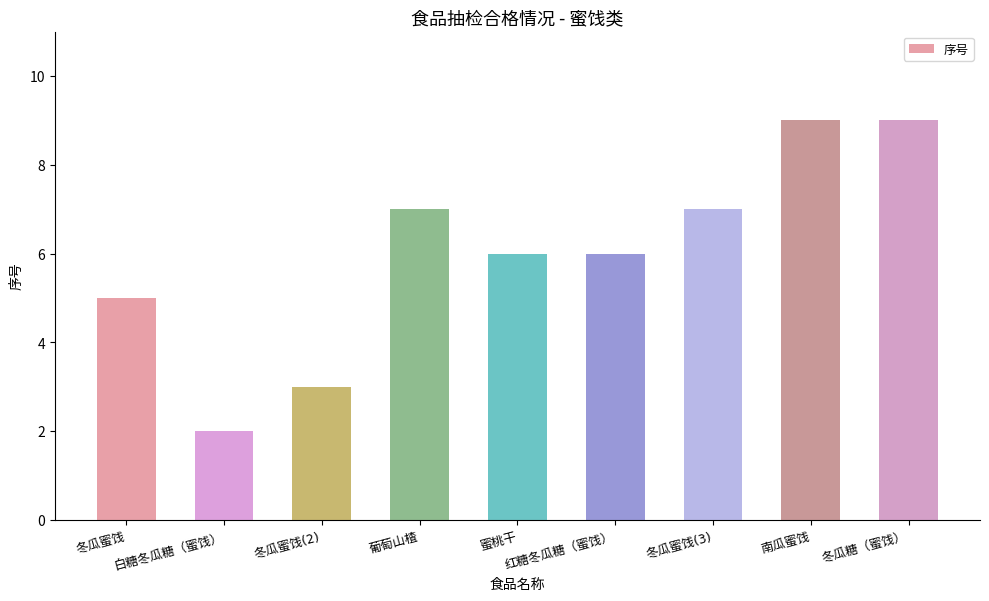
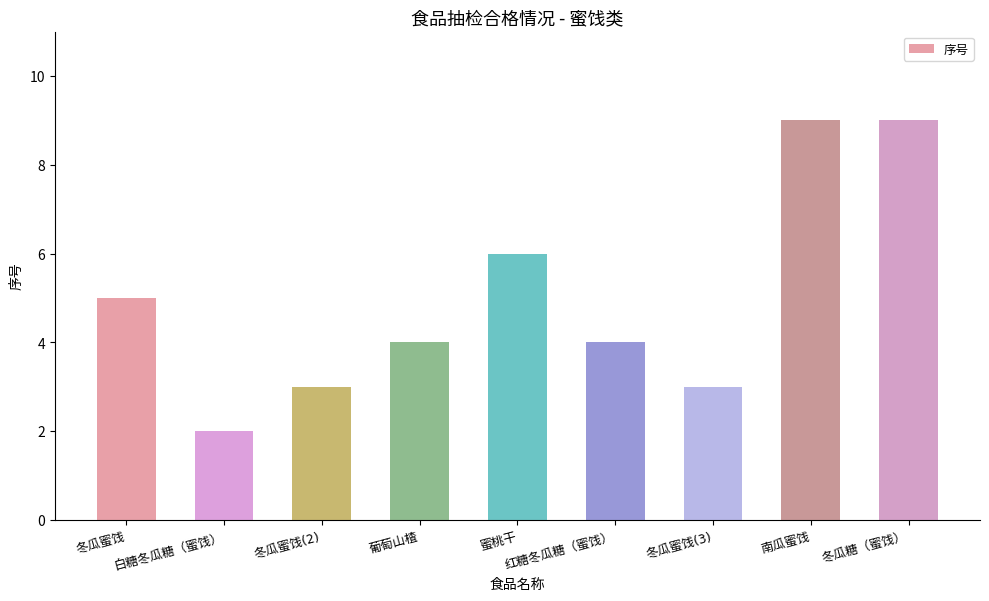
  {
    "冬瓜蜜饯": 5,
    "白糖冬瓜糖（蜜饯）": 2,
    "冬瓜蜜饯(2)": 3,
-   "葡萄山楂": 7,
+   "葡萄山楂": 4,
    "蜜桃干": 6,
-   "红糖冬瓜糖（蜜饯）": 6,
-   "冬瓜蜜饯(3)": 7,
+   "红糖冬瓜糖（蜜饯）": 4,
+   "冬瓜蜜饯(3)": 3,
    "南瓜蜜饯": 9,
    "冬瓜糖（蜜饯）": 9
  }
